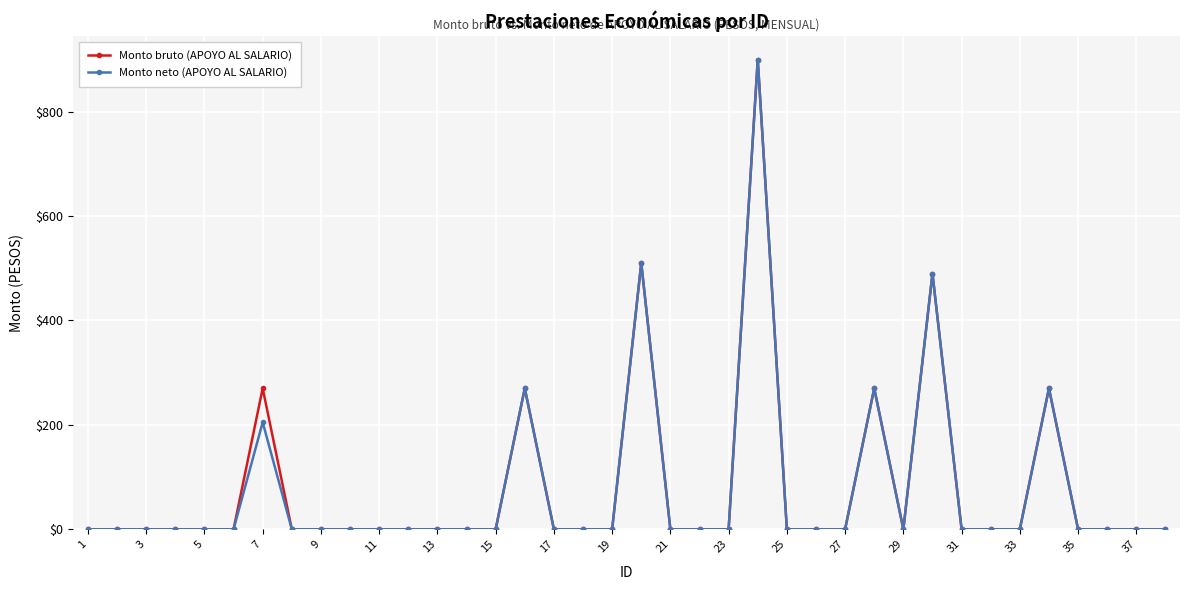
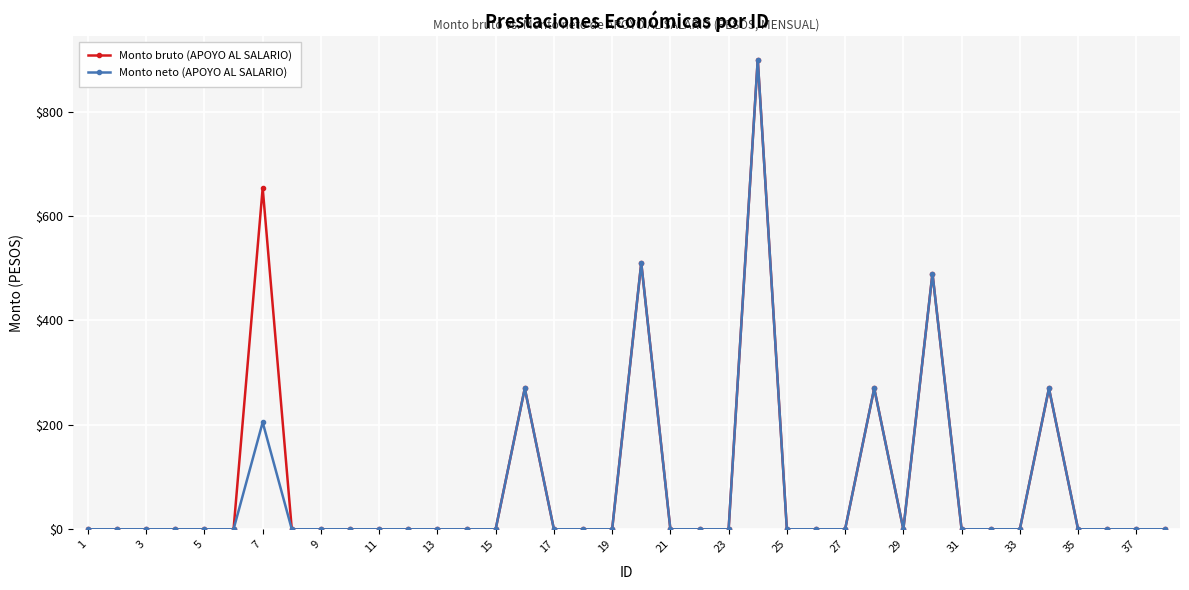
  {
    "Monto bruto (APOYO AL SALARIO)": {
-     "7": "$270"
+     "7": "$650"
    },
    "Monto neto (APOYO AL SALARIO)": {
      "7": "$210"
    }
  }
